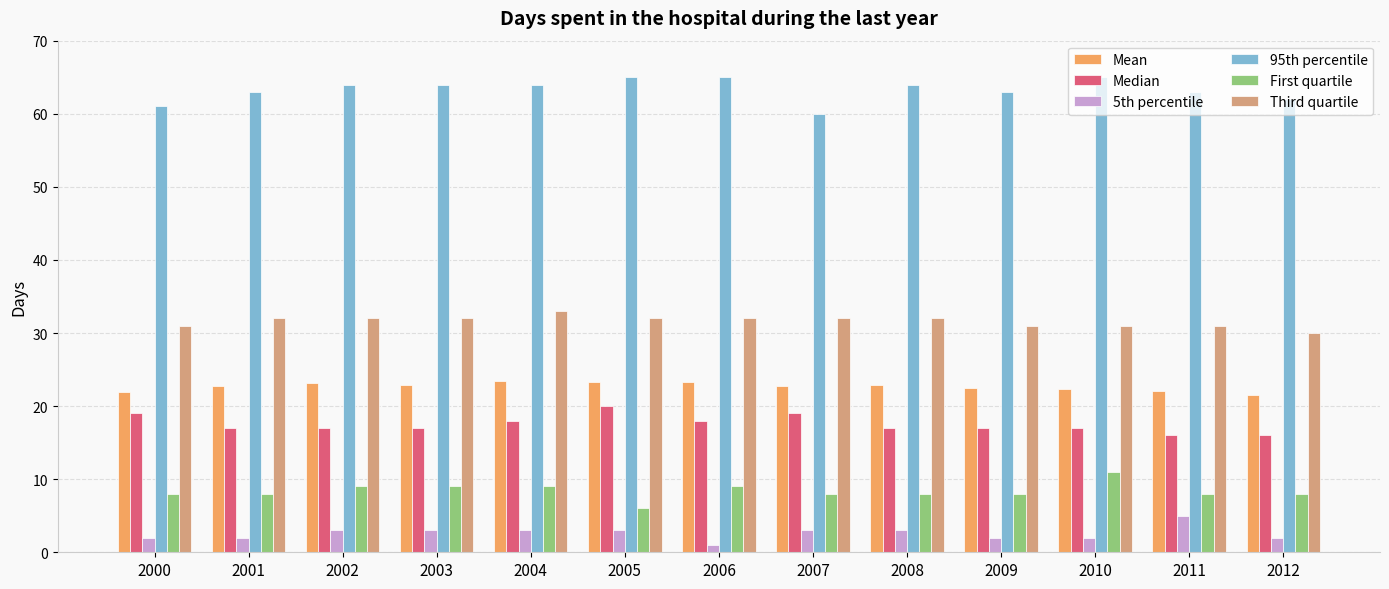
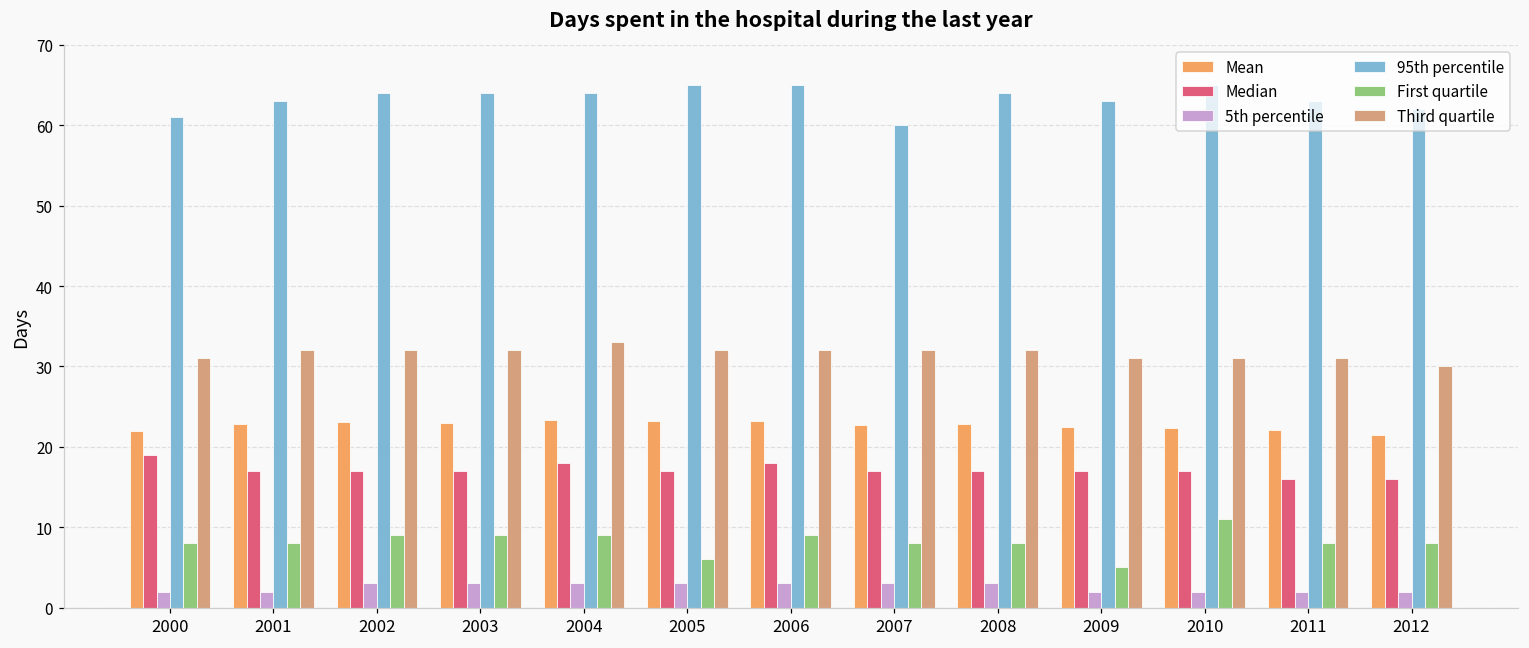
  {
    "Median": {
      "2000": 19,
      "2001": 17,
      "2002": 17,
      "2003": 17,
      "2004": 18,
-     "2005": 20,
+     "2005": 17,
      "2006": 18,
-     "2007": 19,
+     "2007": 17,
      "2008": 17,
      "2009": 17,
      "2010": 17,
      "2011": 16,
      "2012": 16
    },
    "5th percentile": {
      "2000": 2,
      "2001": 2,
      "2002": 3,
      "2003": 3,
      "2004": 3,
      "2005": 3,
-     "2006": 1,
+     "2006": 3,
      "2007": 3,
      "2008": 3,
      "2009": 2,
      "2010": 2,
-     "2011": 5,
+     "2011": 2,
      "2012": 2
    },
    "95th percentile": {
      "2000": 61,
      "2001": 63,
      "2002": 64,
      "2003": 64,
      "2004": 64,
      "2005": 65,
      "2006": 65,
      "2007": 60,
      "2008": 64,
      "2009": 63
    },
    "First quartile": {
      "2000": 8,
      "2001": 8,
      "2002": 9,
      "2003": 9,
      "2004": 9,
      "2005": 6,
      "2006": 9,
      "2007": 8,
      "2008": 8,
-     "2009": 8,
+     "2009": 5,
      "2010": 11,
      "2011": 8,
      "2012": 8
    }
  }
